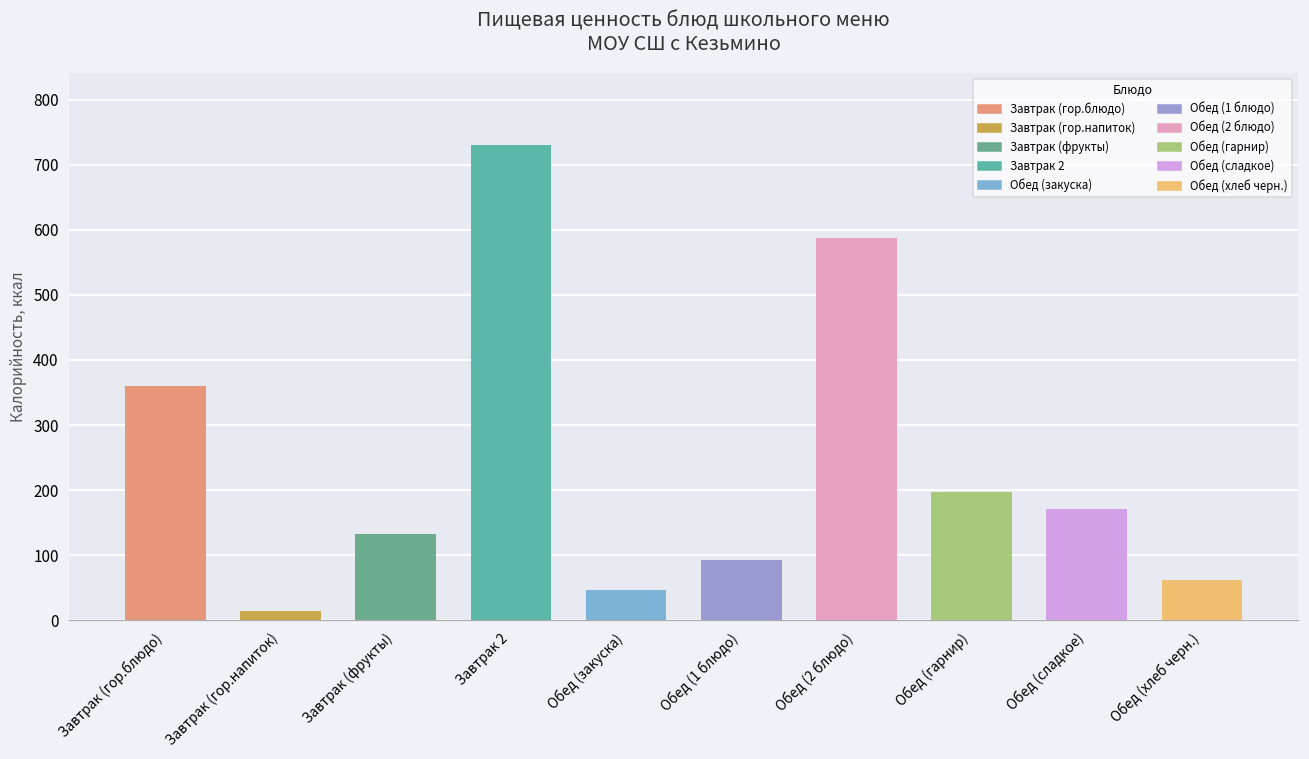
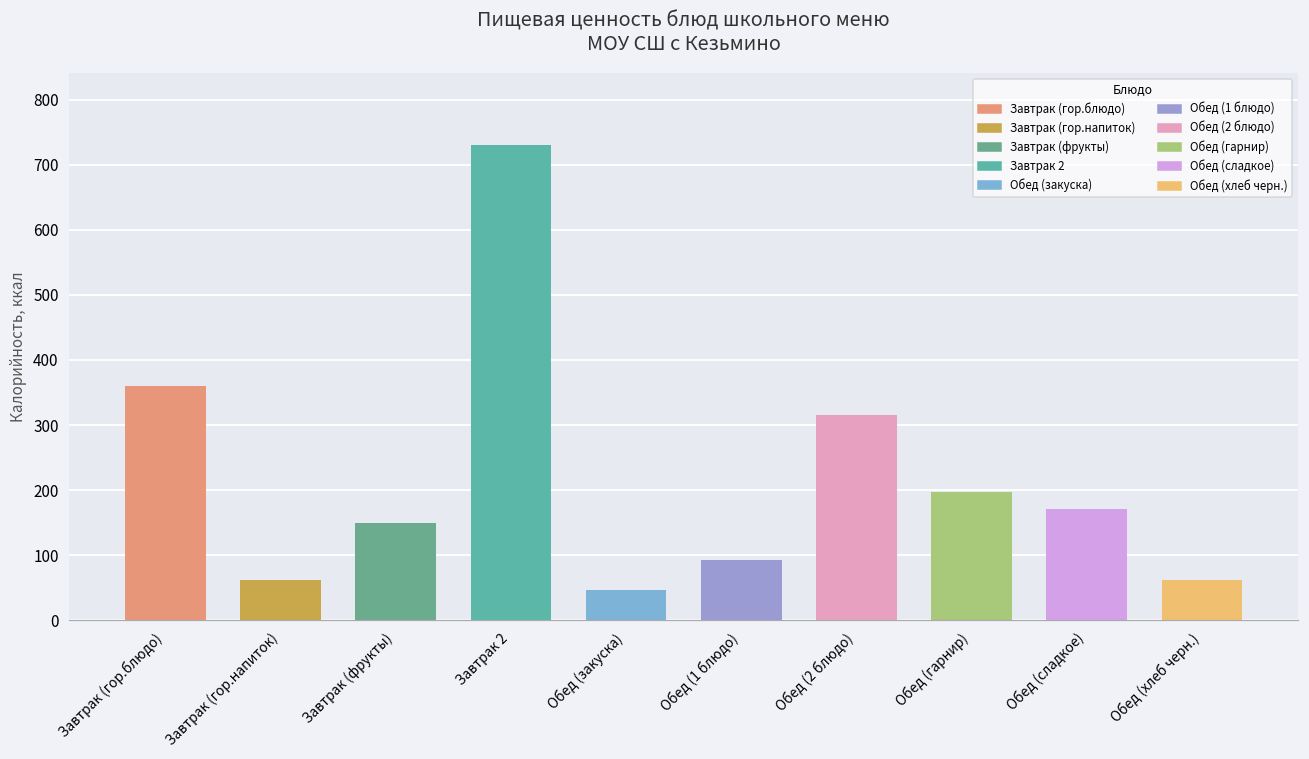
  {
    "Завтрак (гор.блюдо)": 360,
-   "Завтрак (гор.напиток)": 20,
-   "Завтрак (фрукты)": 130,
+   "Завтрак (гор.напиток)": 60,
+   "Завтрак (фрукты)": 150,
    "Завтрак 2": 730,
    "Обед (закуска)": 50,
    "Обед (1 блюдо)": 90,
-   "Обед (2 блюдо)": 590,
+   "Обед (2 блюдо)": 320,
    "Обед (гарнир)": 200,
    "Обед (сладкое)": 170,
    "Обед (хлеб черн.)": 60
  }
